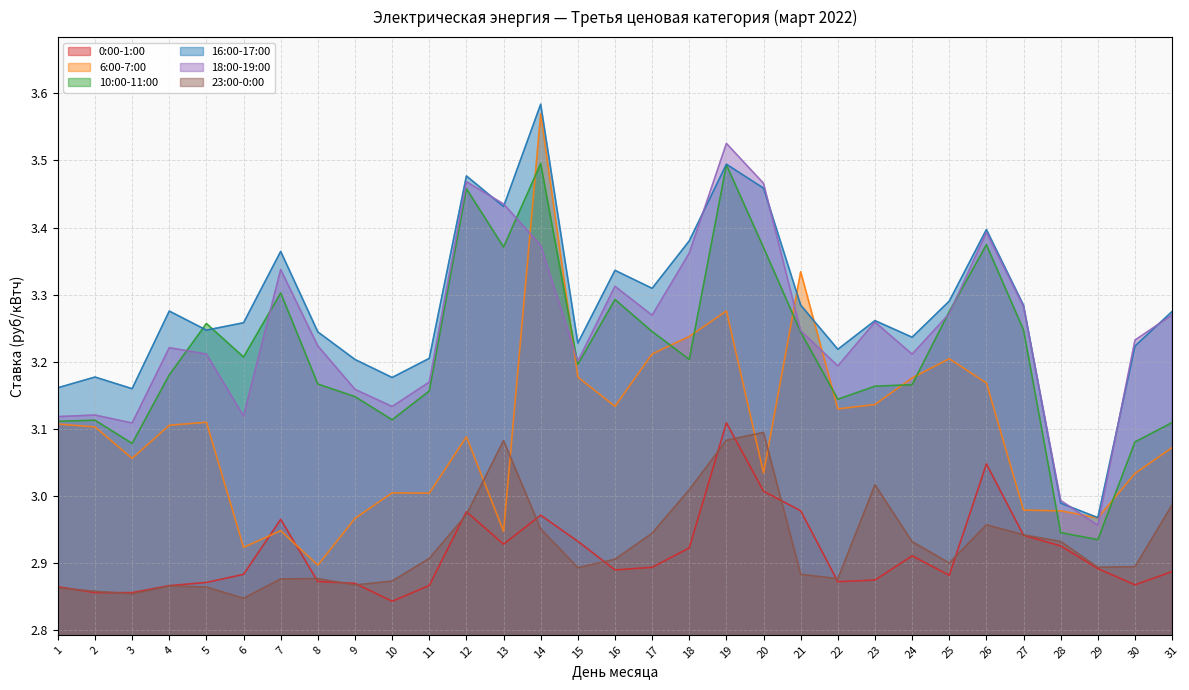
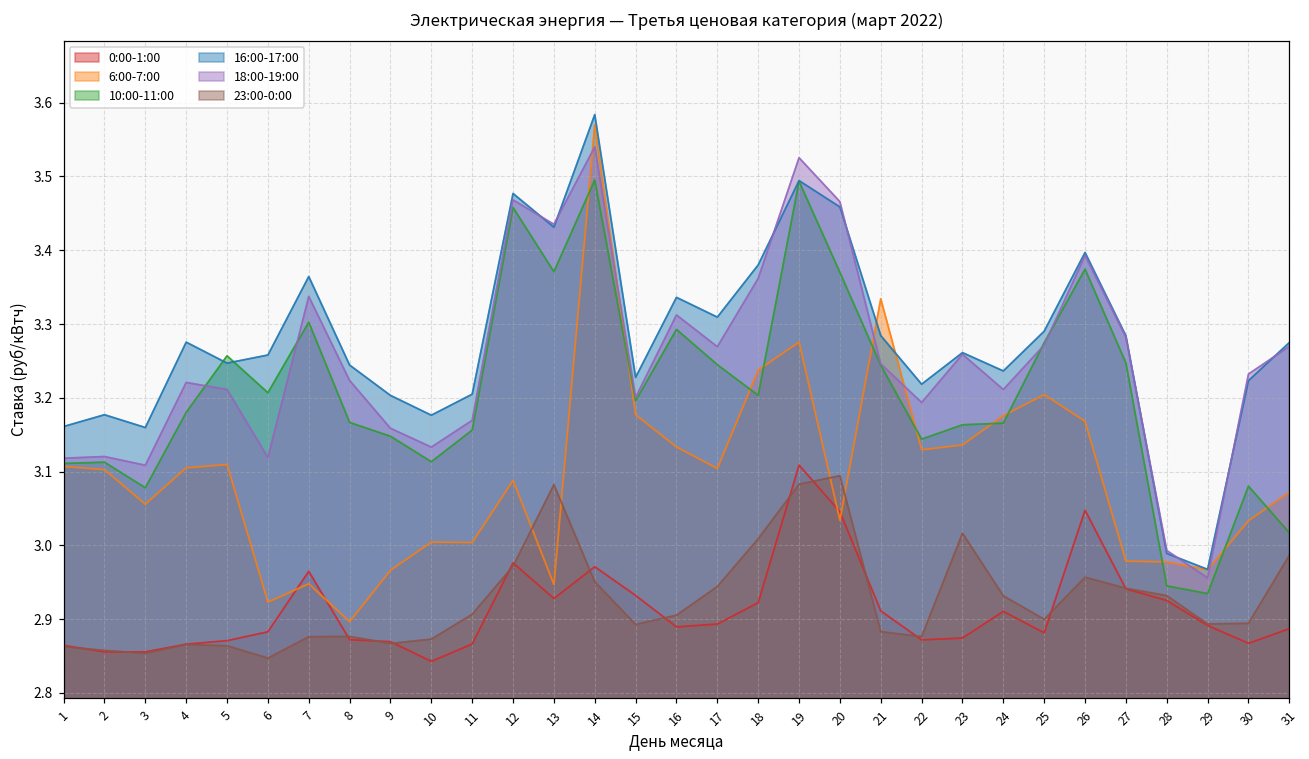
  {
    "0:00-1:00": {
      "5": 2.87,
      "6": 2.88,
      "7": 2.96,
      "8": 2.87,
      "10": 2.84,
      "11": 2.87,
      "12": 2.98,
      "13": 2.93,
      "14": 2.97,
      "15": 2.93,
      "16": 2.89,
      "17": 2.89,
      "18": 2.92,
      "19": 3.11,
-     "20": 3.01,
-     "21": 2.98,
+     "20": 3.05,
+     "21": 2.91,
      "22": 2.87,
      "23": 2.87,
      "24": 2.91,
      "25": 2.88,
      "26": 3.05,
      "28": 2.93,
      "30": 2.87,
      "31": 2.89
    },
    "6:00-7:00": {
      "1": 3.11,
      "2": 3.10,
      "3": 3.06,
      "4": 3.11,
      "5": 3.11,
      "6": 2.92,
      "7": 2.95,
      "8": 2.90,
      "9": 2.97,
      "10": 3.00,
      "11": 3.00,
      "12": 3.09,
      "13": 2.95,
      "14": 3.57,
      "15": 3.18,
      "16": 3.13,
-     "17": 3.21,
+     "17": 3.10,
      "18": 3.24,
      "19": 3.28,
      "20": 3.03,
      "21": 3.33,
      "22": 3.13,
      "23": 3.14,
      "24": 3.18,
      "25": 3.20,
      "26": 3.17,
      "27": 2.98,
      "28": 2.98,
      "30": 3.03,
      "31": 3.07
    },
    "10:00-11:00": {
      "1": 3.11,
      "2": 3.11,
      "3": 3.08,
      "4": 3.18,
      "5": 3.26,
      "6": 3.21,
      "7": 3.30,
      "8": 3.17,
      "9": 3.15,
      "10": 3.11,
      "11": 3.16,
      "12": 3.46,
      "13": 3.37,
      "14": 3.50,
      "15": 3.20,
      "16": 3.29,
      "17": 3.24,
      "18": 3.20,
      "20": 3.37,
      "22": 3.14,
      "23": 3.16,
      "24": 3.17,
      "26": 3.37,
      "27": 3.25,
      "28": 2.95,
      "29": 2.93,
      "30": 3.08,
-     "31": 3.11
+     "31": 3.02
    },
    "16:00-17:00": {
      "1": 3.16,
      "2": 3.18,
      "3": 3.16,
      "4": 3.28,
      "5": 3.25,
      "6": 3.26,
      "7": 3.36,
      "8": 3.24,
      "9": 3.20,
      "10": 3.18,
      "11": 3.20,
      "12": 3.48,
      "13": 3.43,
      "14": 3.58,
      "15": 3.23,
      "16": 3.34,
      "17": 3.31,
      "18": 3.38,
      "20": 3.46,
      "21": 3.28,
      "22": 3.22,
      "24": 3.24,
      "25": 3.29,
      "26": 3.40,
      "28": 2.99,
      "30": 3.22,
      "31": 3.27
    },
    "18:00-19:00": {
      "1": 3.12,
      "2": 3.12,
      "3": 3.11,
      "4": 3.22,
      "5": 3.21,
      "6": 3.12,
      "7": 3.34,
      "8": 3.22,
      "9": 3.16,
      "10": 3.13,
      "11": 3.17,
      "12": 3.47,
      "13": 3.44,
-     "14": 3.37,
+     "14": 3.54,
      "15": 3.20,
      "16": 3.31,
      "17": 3.27,
      "18": 3.36,
      "19": 3.53,
      "20": 3.47,
      "22": 3.19,
      "24": 3.21,
      "26": 3.39,
      "28": 2.99,
      "29": 2.96,
      "30": 3.23,
      "31": 3.27
    },
    "23:00-0:00": {
      "5": 2.86,
      "6": 2.85,
      "7": 2.88,
      "8": 2.88,
      "10": 2.87,
      "11": 2.91,
      "12": 2.97,
      "13": 3.08,
      "14": 2.95,
      "15": 2.89,
      "16": 2.91,
      "17": 2.94,
      "18": 3.01,
      "19": 3.08,
      "20": 3.09,
      "21": 2.88,
      "22": 2.88,
      "23": 3.02,
      "24": 2.93,
      "25": 2.90,
      "26": 2.96,
      "28": 2.93,
      "30": 2.89,
      "31": 2.99
    }
  }
